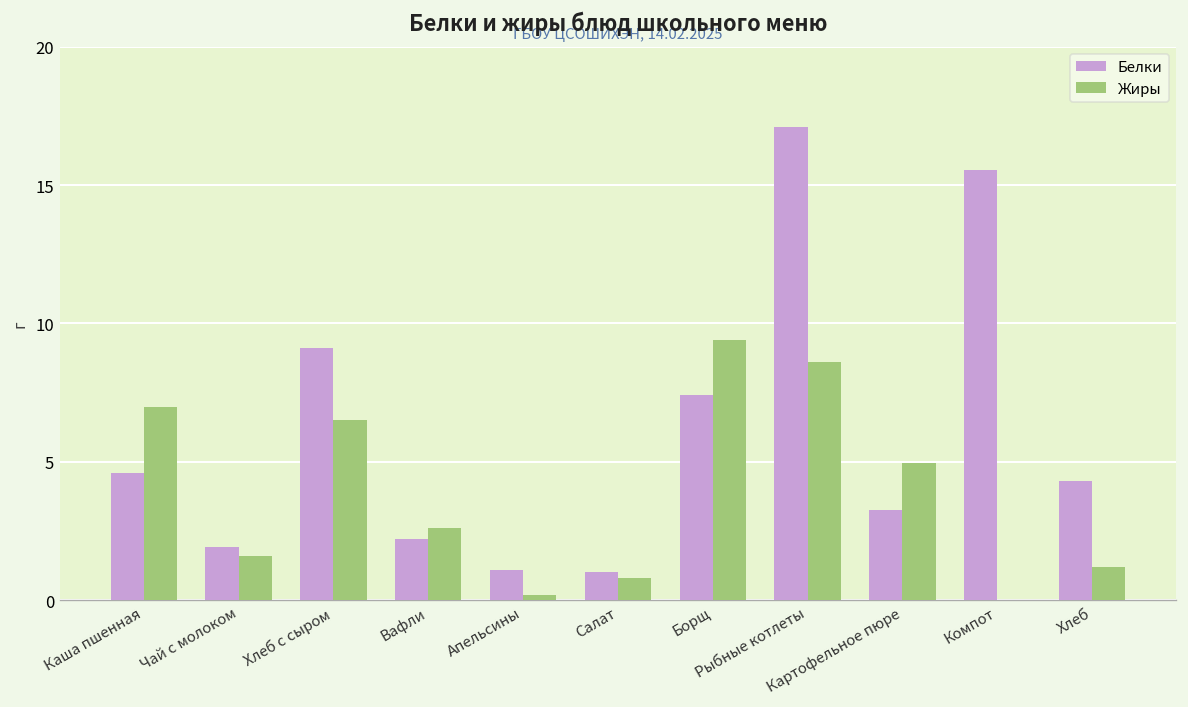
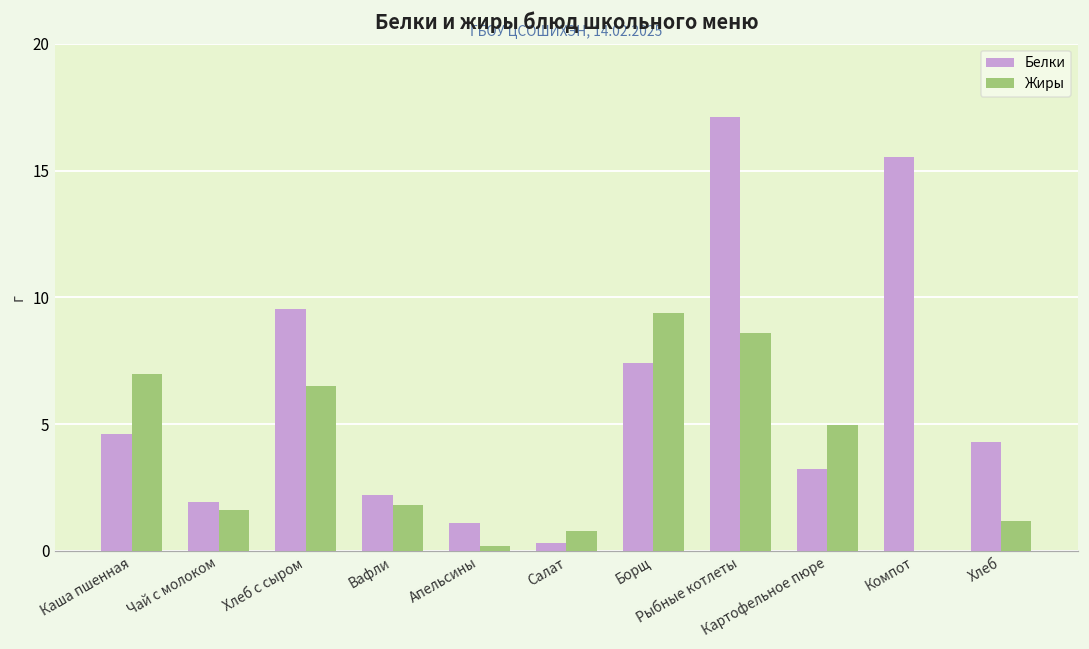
  {
    "Белки": {
      "Каша пшенная": 4.6,
      "Чай с молоком": 1.9,
-     "Хлеб с сыром": 9.1,
+     "Хлеб с сыром": 9.6,
      "Вафли": 2.2,
      "Апельсины": 1.1,
-     "Салат": 1.0,
+     "Салат": 0.3,
      "Борщ": 7.4,
      "Рыбные котлеты": 17.1,
      "Картофельное пюре": 3.2,
      "Компот": 15.6,
      "Хлеб": 4.3
    },
    "Жиры": {
      "Каша пшенная": 7.0,
      "Чай с молоком": 1.6,
      "Хлеб с сыром": 6.5,
-     "Вафли": 2.6,
+     "Вафли": 1.8,
      "Апельсины": 0.2,
      "Салат": 0.8,
      "Борщ": 9.4,
      "Рыбные котлеты": 8.6,
      "Картофельное пюре": 5.0,
      "Компот": 0.0,
      "Хлеб": 1.2
    }
  }
